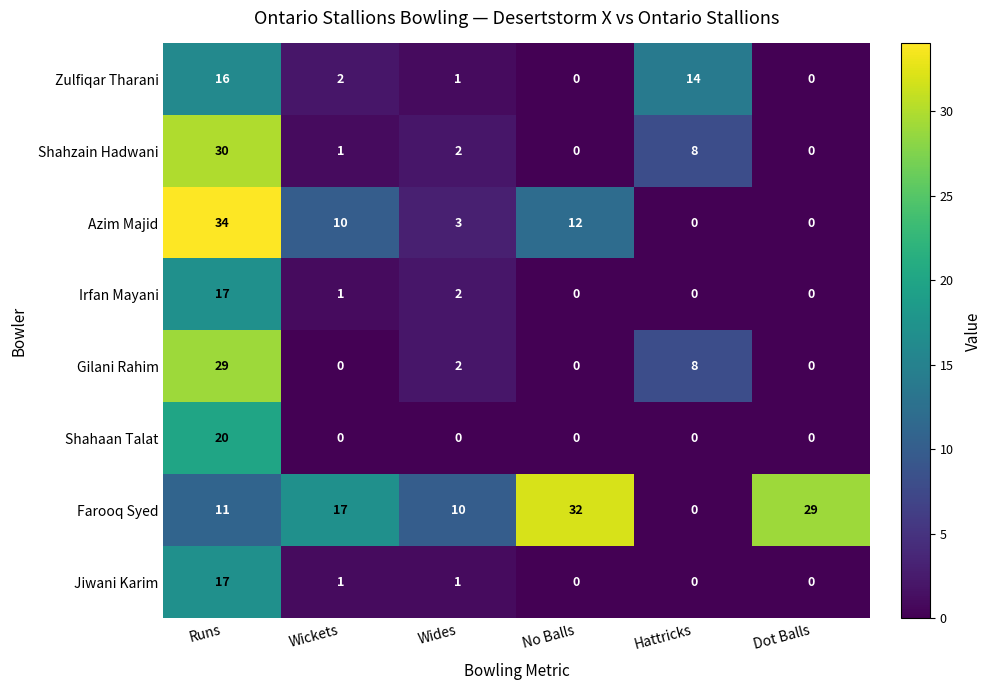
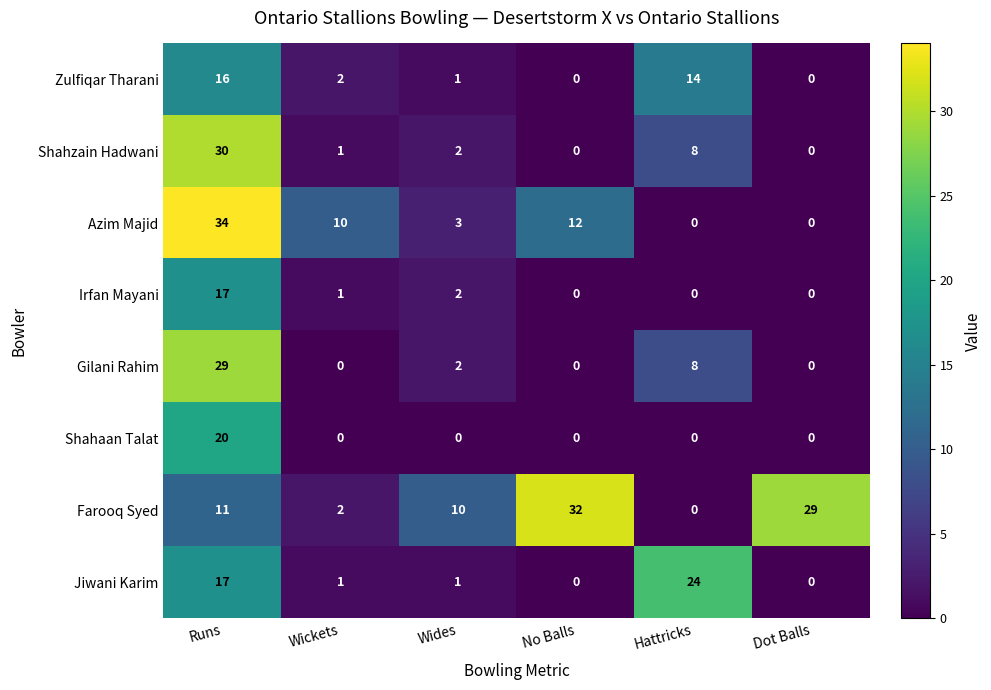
  {
    "Zulfiqar Tharani": {
      "Runs": 16,
      "Wickets": 2,
      "Wides": 1,
      "No Balls": 0,
      "Hattricks": 14,
      "Dot Balls": 0
    },
    "Shahzain Hadwani": {
      "Runs": 30,
      "Wickets": 1,
      "Wides": 2,
      "No Balls": 0,
      "Hattricks": 8,
      "Dot Balls": 0
    },
    "Azim Majid": {
      "Runs": 34,
      "Wickets": 10,
      "Wides": 3,
      "No Balls": 12,
      "Hattricks": 0,
      "Dot Balls": 0
    },
    "Irfan Mayani": {
      "Runs": 17,
      "Wickets": 1,
      "Wides": 2,
      "No Balls": 0,
      "Hattricks": 0,
      "Dot Balls": 0
    },
    "Gilani Rahim": {
      "Runs": 29,
      "Wickets": 0,
      "Wides": 2,
      "No Balls": 0,
      "Hattricks": 8,
      "Dot Balls": 0
    },
    "Shahaan Talat": {
      "Runs": 20,
      "Wickets": 0,
      "Wides": 0,
      "No Balls": 0,
      "Hattricks": 0,
      "Dot Balls": 0
    },
    "Farooq Syed": {
      "Runs": 11,
-     "Wickets": 17,
+     "Wickets": 2,
      "Wides": 10,
      "No Balls": 32,
      "Hattricks": 0,
      "Dot Balls": 29
    },
    "Jiwani Karim": {
      "Runs": 17,
      "Wickets": 1,
      "Wides": 1,
      "No Balls": 0,
-     "Hattricks": 0,
+     "Hattricks": 24,
      "Dot Balls": 0
    }
  }
